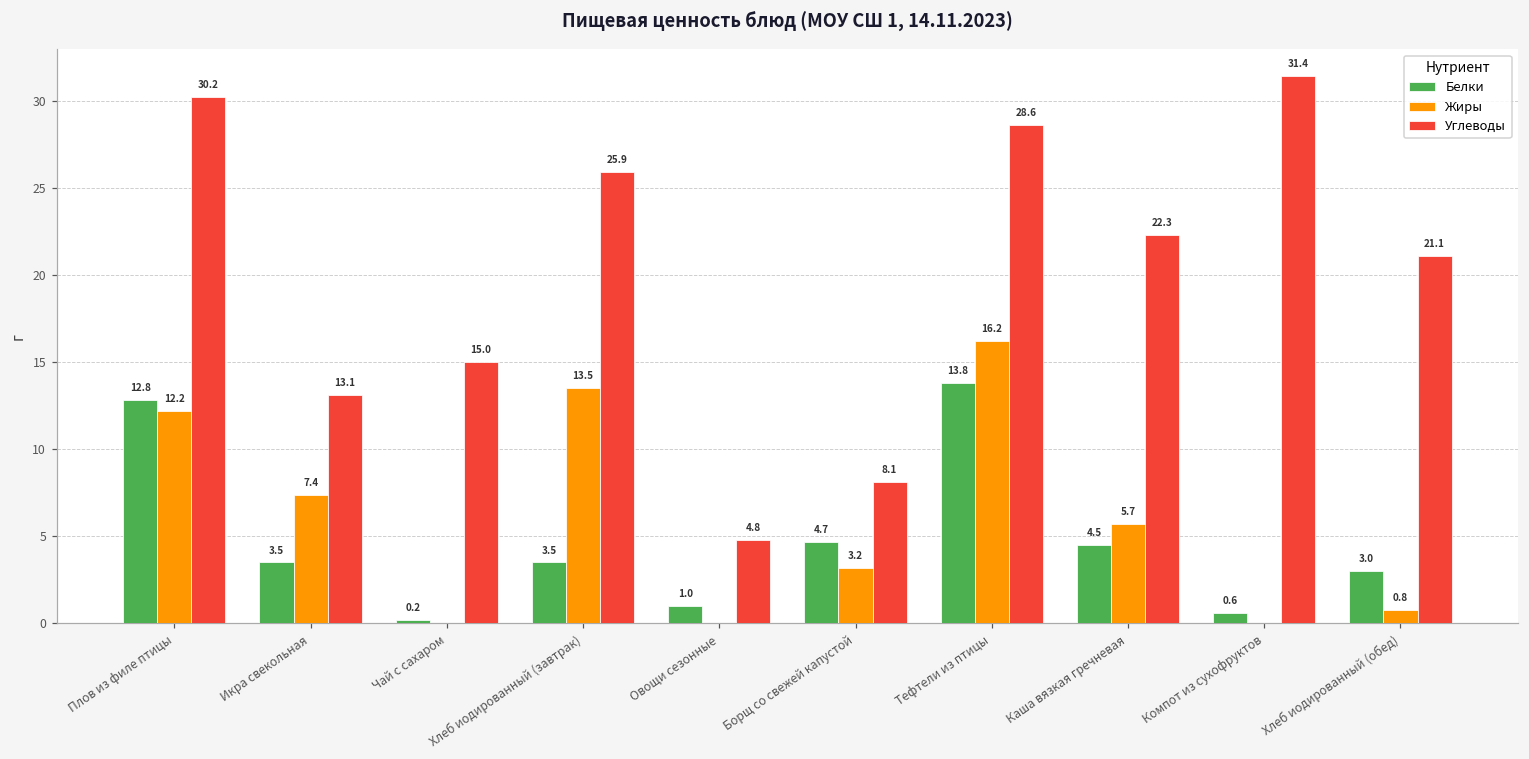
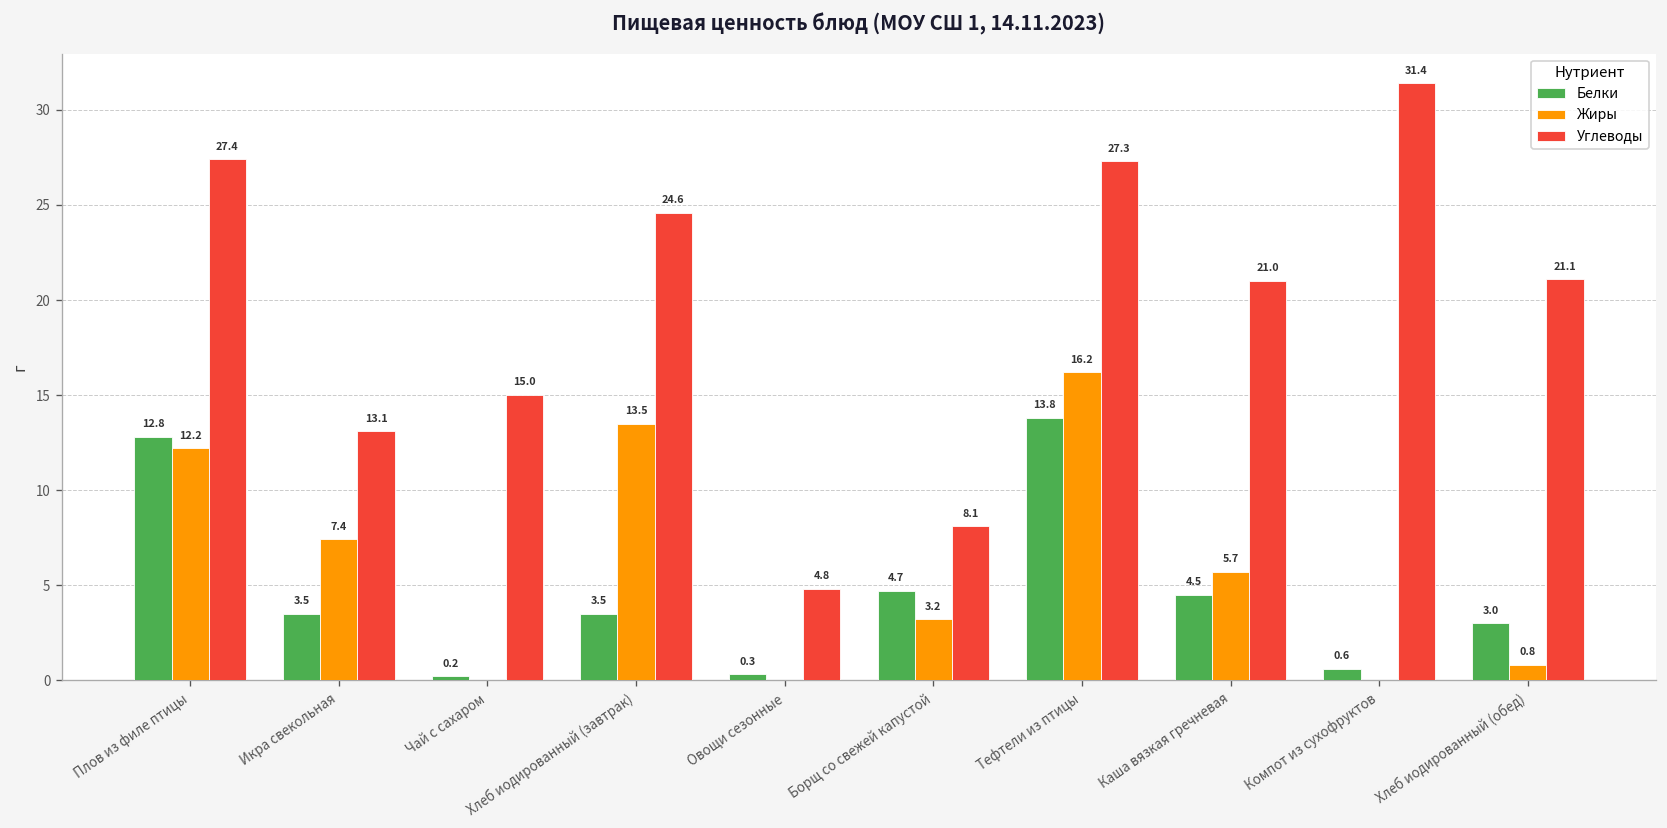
  {
    "Белки": {
      "Плов из филе птицы": 12.8,
      "Икра свекольная": 3.5,
      "Чай с сахаром": 0.2,
      "Хлеб иодированный (завтрак)": 3.5,
-     "Овощи сезонные": 1.0,
+     "Овощи сезонные": 0.3,
      "Борщ со свежей капустой": 4.7,
      "Тефтели из птицы": 13.8,
      "Каша вязкая гречневая": 4.5,
      "Компот из сухофруктов": 0.6,
      "Хлеб иодированный (обед)": 3.0
    },
    "Жиры": {
      "Плов из филе птицы": 12.2,
      "Икра свекольная": 7.4,
      "Хлеб иодированный (завтрак)": 13.5,
      "Борщ со свежей капустой": 3.2,
      "Тефтели из птицы": 16.2,
      "Каша вязкая гречневая": 5.7,
      "Хлеб иодированный (обед)": 0.8
    },
    "Углеводы": {
-     "Плов из филе птицы": 30.2,
+     "Плов из филе птицы": 27.4,
      "Икра свекольная": 13.1,
      "Чай с сахаром": 15.0,
-     "Хлеб иодированный (завтрак)": 25.9,
+     "Хлеб иодированный (завтрак)": 24.6,
      "Овощи сезонные": 4.8,
      "Борщ со свежей капустой": 8.1,
-     "Тефтели из птицы": 28.6,
-     "Каша вязкая гречневая": 22.3,
+     "Тефтели из птицы": 27.3,
+     "Каша вязкая гречневая": 21.0,
      "Компот из сухофруктов": 31.4,
      "Хлеб иодированный (обед)": 21.1
    }
  }
